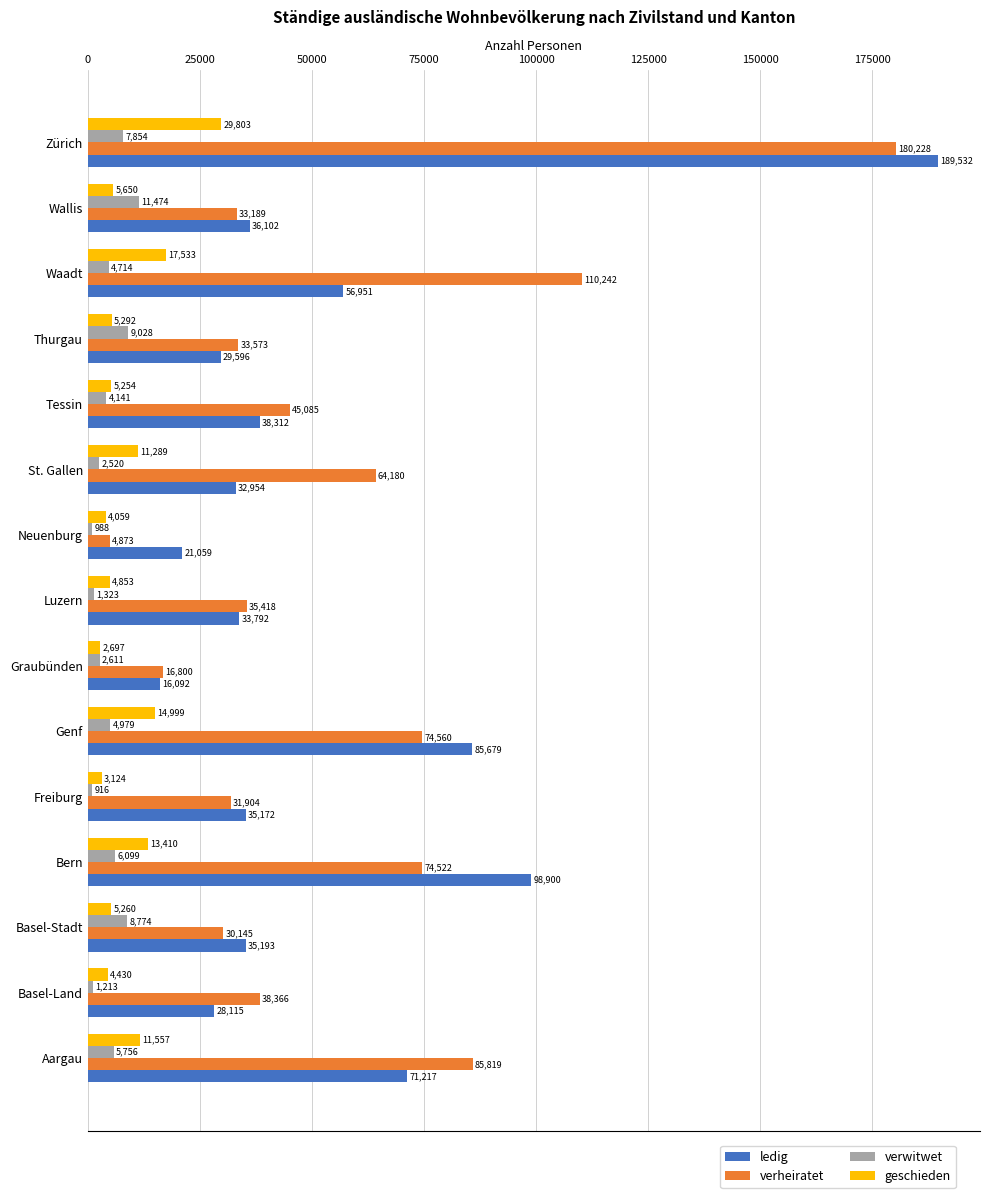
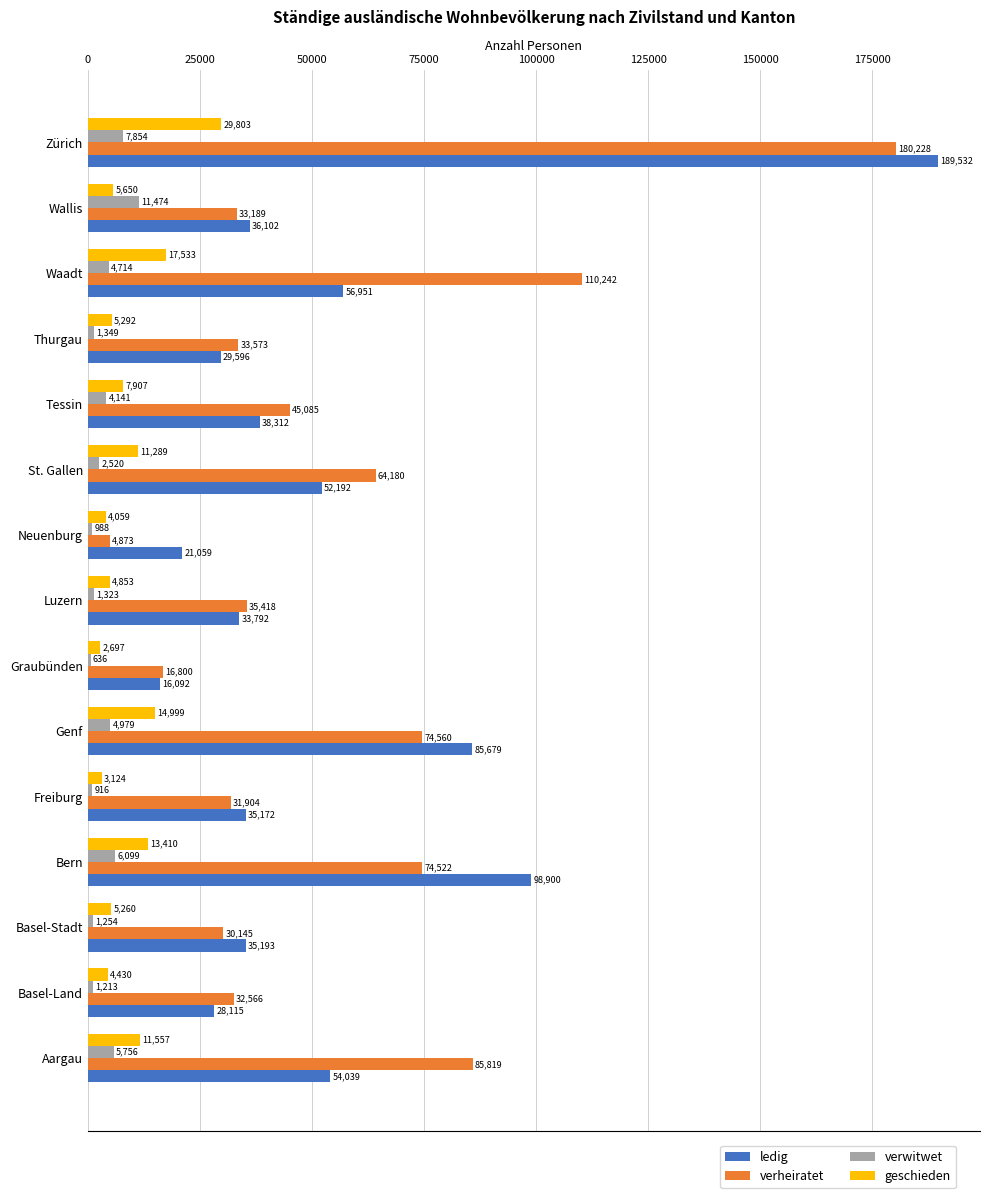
  {
    "ledig": {
      "Zürich": "189,532",
      "Wallis": "36,102",
      "Waadt": "56,951",
      "Thurgau": "29,596",
      "Tessin": "38,312",
-     "St. Gallen": "32,954",
+     "St. Gallen": "52,192",
      "Neuenburg": "21,059",
      "Luzern": "33,792",
      "Graubünden": "16,092",
      "Genf": "85,679",
      "Freiburg": "35,172",
      "Bern": "98,900",
      "Basel-Stadt": "35,193",
      "Basel-Land": "28,115",
-     "Aargau": "71,217"
+     "Aargau": "54,039"
    },
    "verheiratet": {
      "Zürich": "180,228",
      "Wallis": "33,189",
      "Waadt": "110,242",
      "Thurgau": "33,573",
      "Tessin": "45,085",
      "St. Gallen": "64,180",
      "Neuenburg": "4,873",
      "Luzern": "35,418",
      "Graubünden": "16,800",
      "Genf": "74,560",
      "Freiburg": "31,904",
      "Bern": "74,522",
      "Basel-Stadt": "30,145",
-     "Basel-Land": "38,366",
+     "Basel-Land": "32,566",
      "Aargau": "85,819"
    },
    "verwitwet": {
      "Zürich": "7,854",
      "Wallis": "11,474",
      "Waadt": "4,714",
-     "Thurgau": "9,028",
+     "Thurgau": "1,349",
      "Tessin": "4,141",
      "St. Gallen": "2,520",
      "Neuenburg": "988",
      "Luzern": "1,323",
-     "Graubünden": "2,611",
+     "Graubünden": "636",
      "Genf": "4,979",
      "Freiburg": "916",
      "Bern": "6,099",
-     "Basel-Stadt": "8,774",
+     "Basel-Stadt": "1,254",
      "Basel-Land": "1,213",
      "Aargau": "5,756"
    },
    "geschieden": {
      "Zürich": "29,803",
      "Wallis": "5,650",
      "Waadt": "17,533",
      "Thurgau": "5,292",
-     "Tessin": "5,254",
+     "Tessin": "7,907",
      "St. Gallen": "11,289",
      "Neuenburg": "4,059",
      "Luzern": "4,853",
      "Graubünden": "2,697",
      "Genf": "14,999",
      "Freiburg": "3,124",
      "Bern": "13,410",
      "Basel-Stadt": "5,260",
      "Basel-Land": "4,430",
      "Aargau": "11,557"
    }
  }
